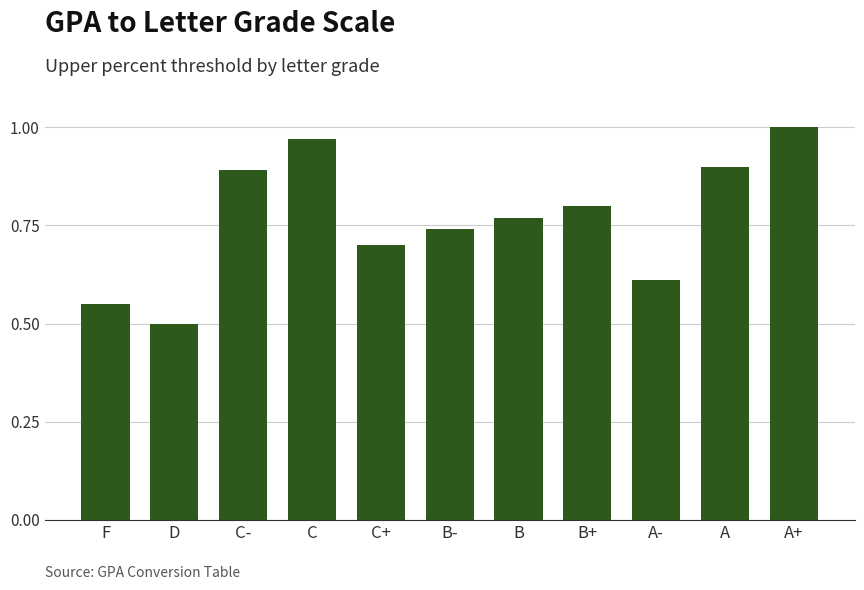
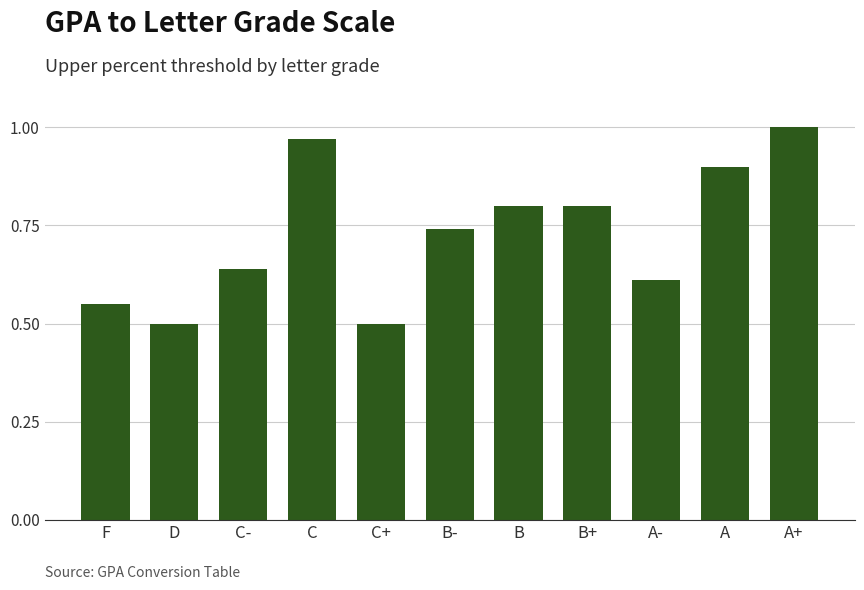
  {
    "F": 0.55,
    "D": 0.50,
-   "C-": 0.89,
+   "C-": 0.64,
    "C": 0.97,
-   "C+": 0.7,
+   "C+": 0.5,
    "B-": 0.74,
-   "B": 0.77,
+   "B": 0.80,
    "B+": 0.80,
    "A-": 0.61,
    "A": 0.90,
    "A+": 1.00
  }
